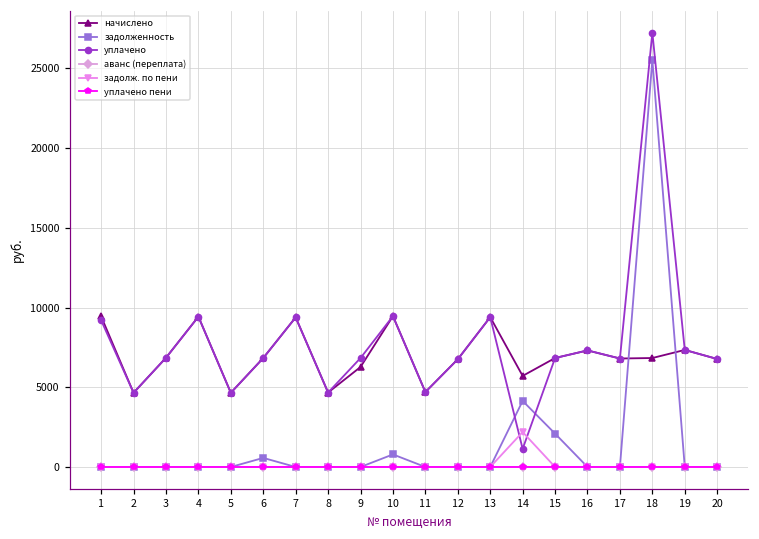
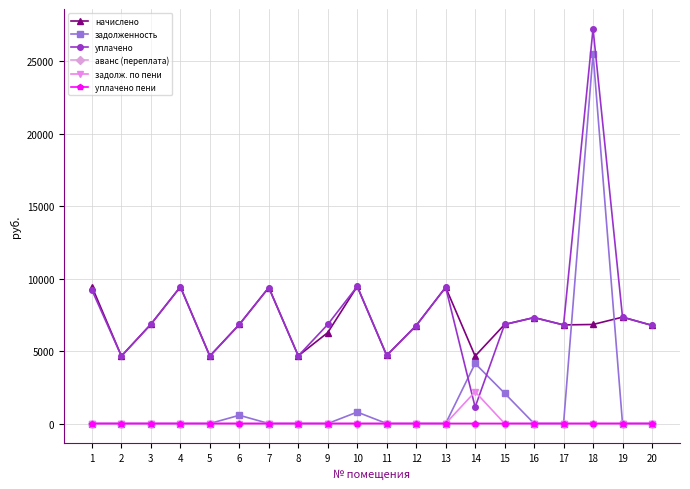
  {
    "начислено": {
      "1": 9400,
      "9": 6300,
-     "14": 5700,
+     "14": 4700,
      "18": 6800
    },
    "задолженность": {
      "6": 600,
      "10": 800,
      "14": 4100,
      "15": 2100,
      "18": 25500
    },
    "уплачено": {
      "1": 9200,
      "9": 6800,
      "14": 1100,
      "18": 27200
    },
    "уплачено пени": {
      "14": 0
    },
    "задолж. по пени": {
      "14": 2200
    }
  }
